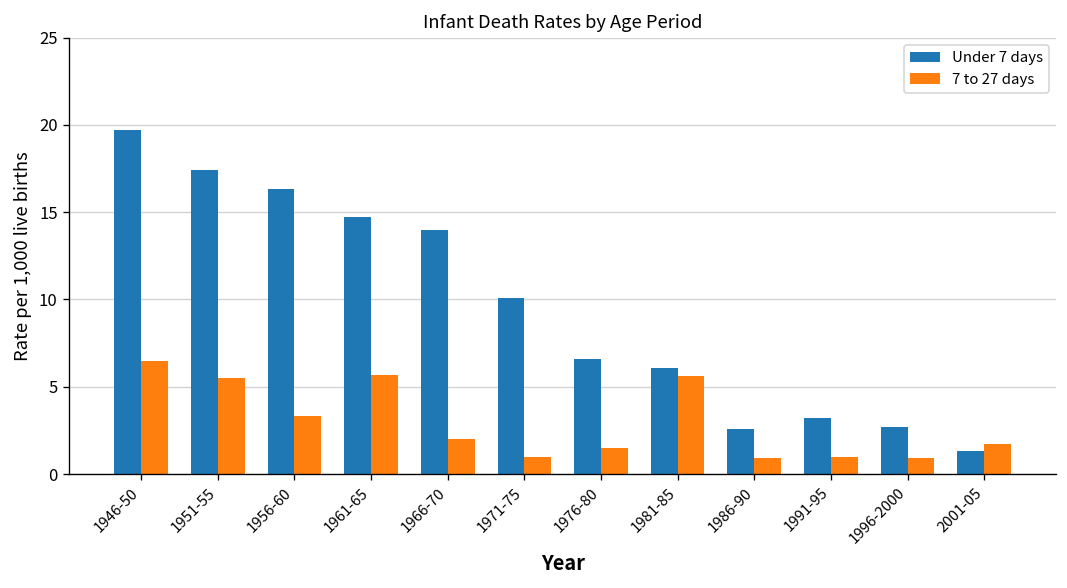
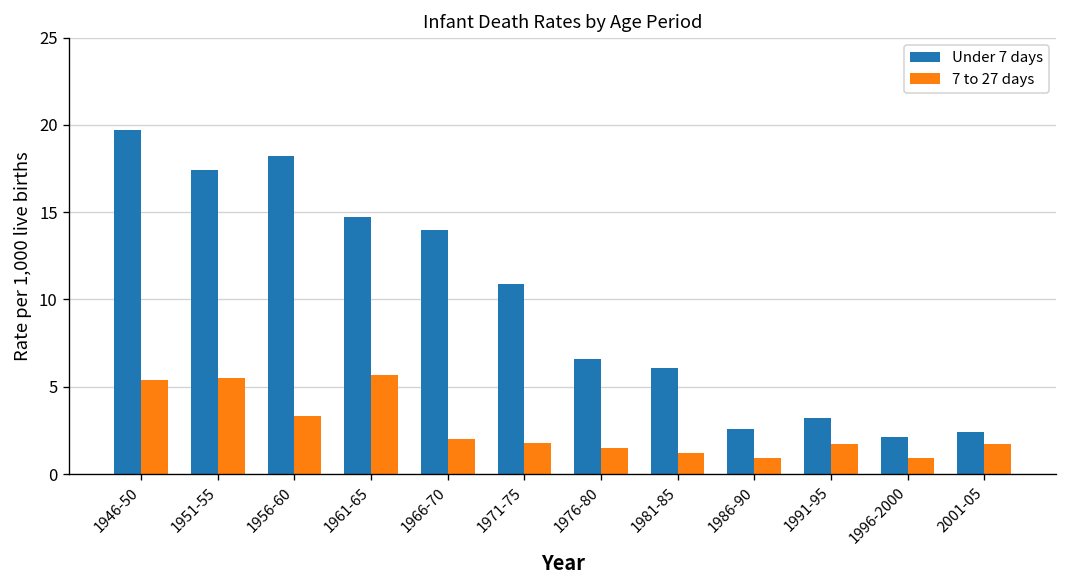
  {
    "Under 7 days": {
      "1946-50": 19.7,
      "1951-55": 17.4,
-     "1956-60": 16.3,
+     "1956-60": 18.2,
      "1961-65": 14.7,
      "1966-70": 14.0,
-     "1971-75": 10.1,
+     "1971-75": 10.9,
      "1976-80": 6.6,
      "1981-85": 6.1,
      "1986-90": 2.6,
      "1991-95": 3.2,
-     "1996-2000": 2.7,
-     "2001-05": 1.3
+     "1996-2000": 2.1,
+     "2001-05": 2.4
    },
    "7 to 27 days": {
-     "1946-50": 6.5,
+     "1946-50": 5.4,
      "1951-55": 5.5,
      "1956-60": 3.3,
      "1961-65": 5.7,
      "1966-70": 2.0,
-     "1971-75": 1.0,
+     "1971-75": 1.8,
      "1976-80": 1.5,
-     "1981-85": 5.6,
+     "1981-85": 1.2,
      "1986-90": 0.9,
-     "1991-95": 1.0,
+     "1991-95": 1.7,
      "1996-2000": 0.9,
      "2001-05": 1.7
    }
  }
